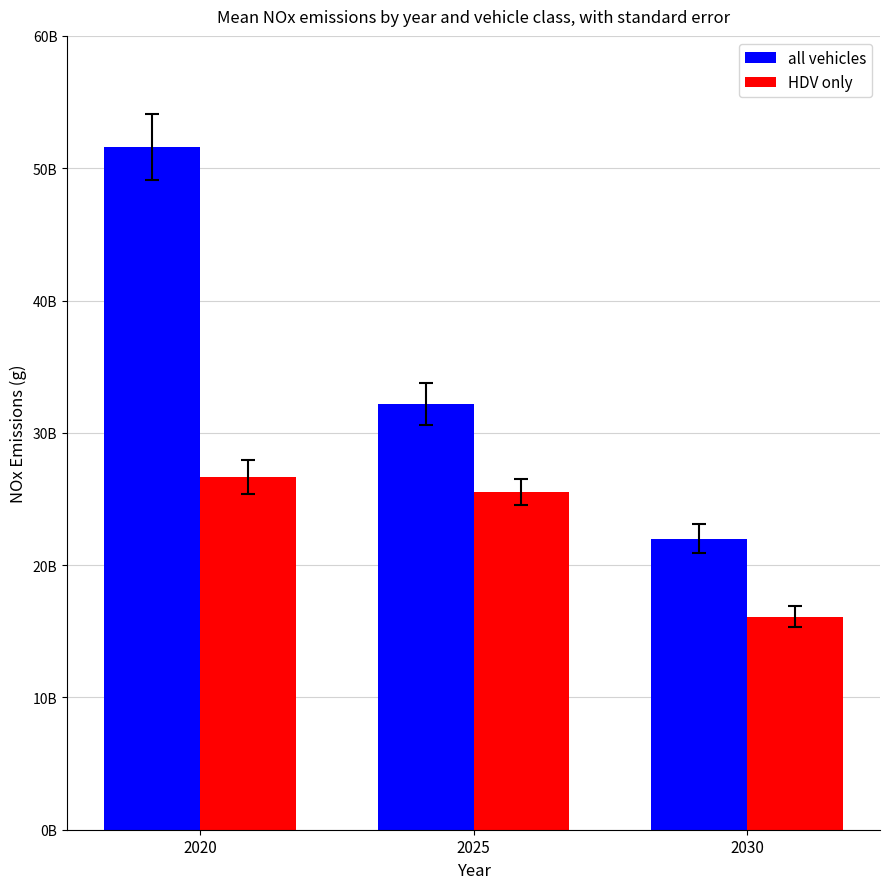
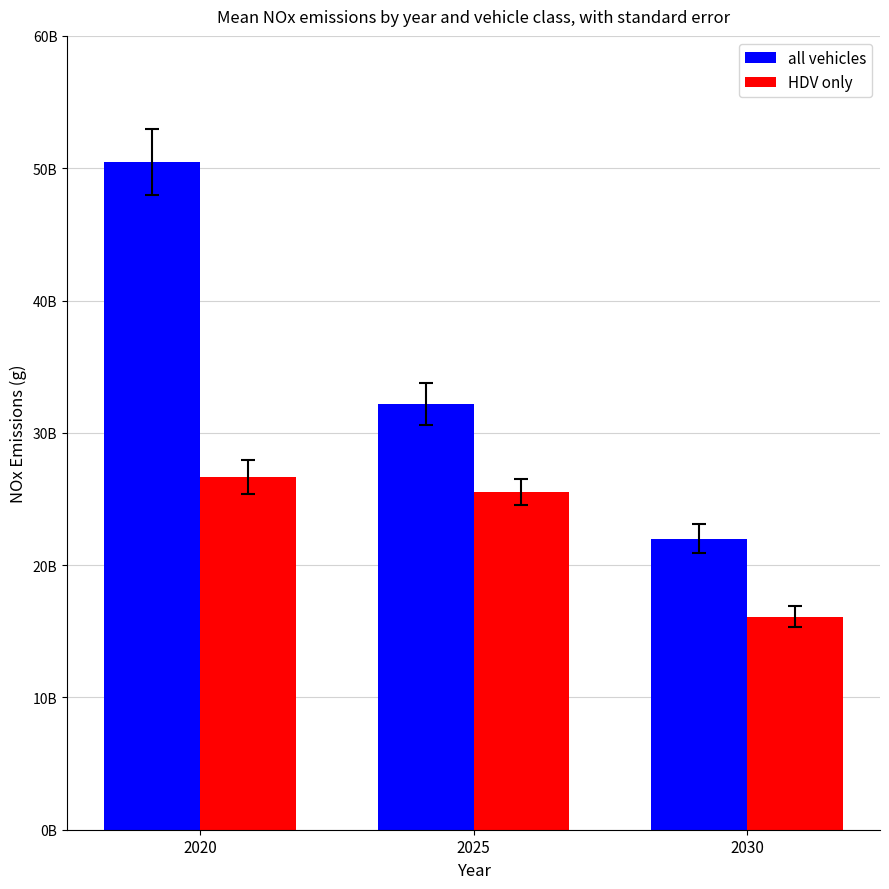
  {
    "all vehicles": {
-     "2020": 51600000000,
+     "2020": 50500000000,
      "2025": 32200000000,
      "2030": 22000000000
    },
    "HDV only": {
      "2020": 26700000000,
      "2025": 25500000000,
      "2030": 16100000000
    }
  }
